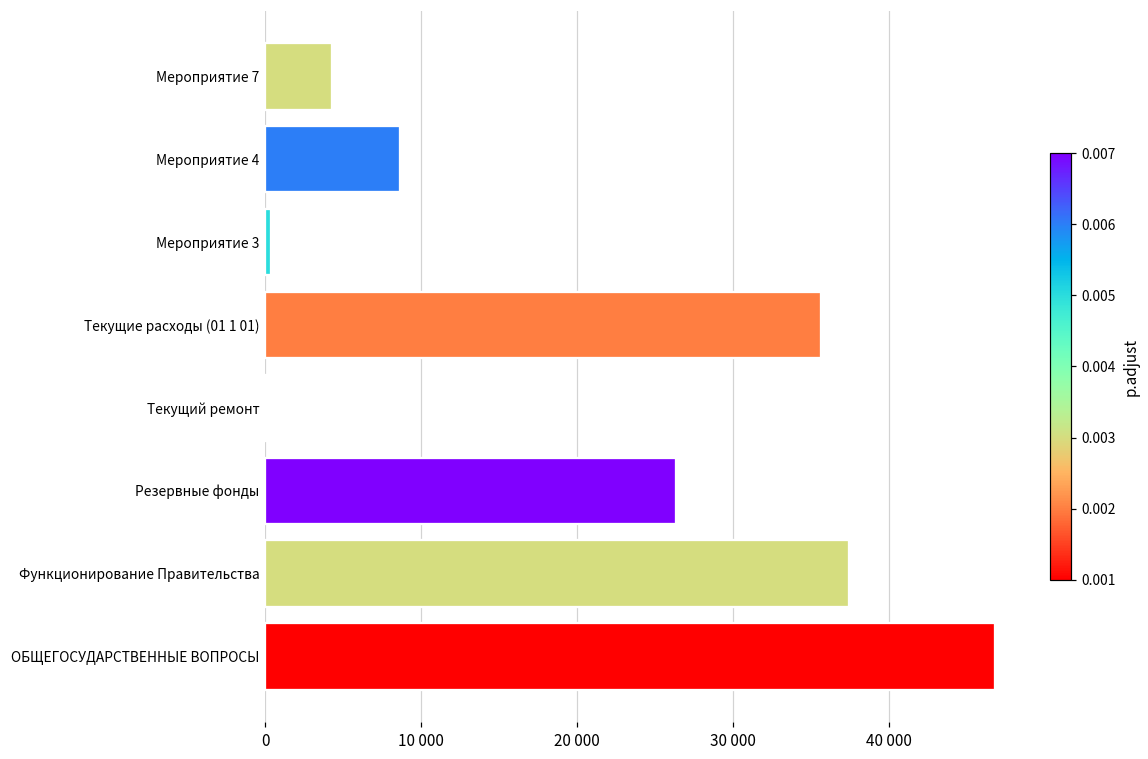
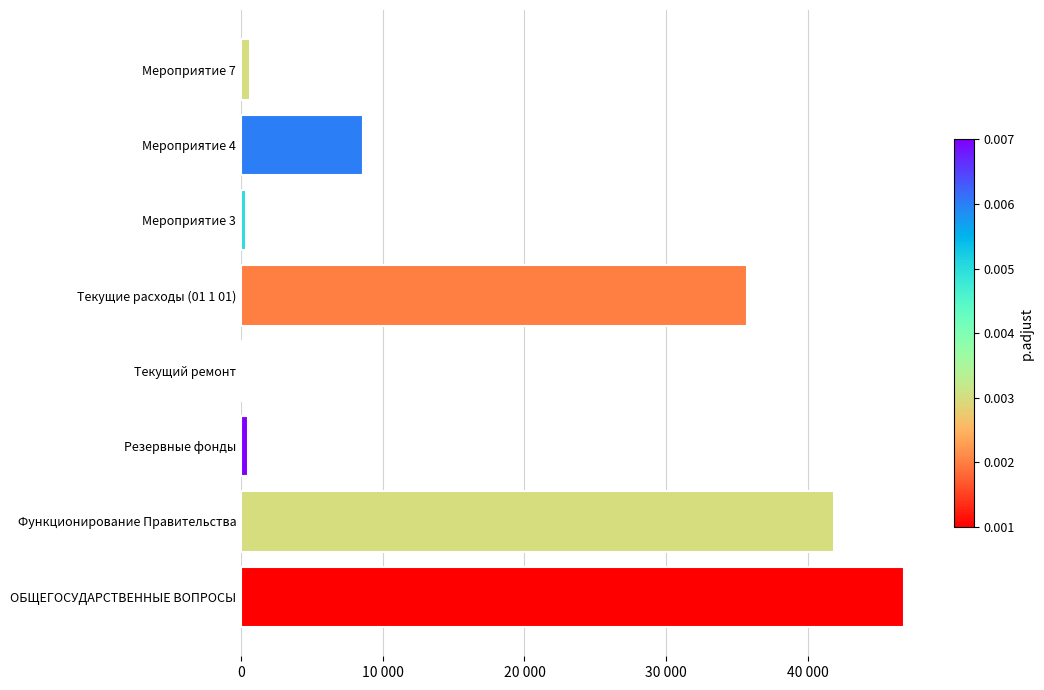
  {
-   "Мероприятие 7": 4300,
+   "Мероприятие 7": 600,
    "Мероприятие 4": 8600,
    "Мероприятие 3": 400,
    "Текущие расходы (01 1 01)": 35700,
-   "Резервные фонды": 26400,
-   "Функционирование Правительства": 37400,
+   "Резервные фонды": 500,
+   "Функционирование Правительства": 41800,
    "ОБЩЕГОСУДАРСТВЕННЫЕ ВОПРОСЫ": 46800
  }
